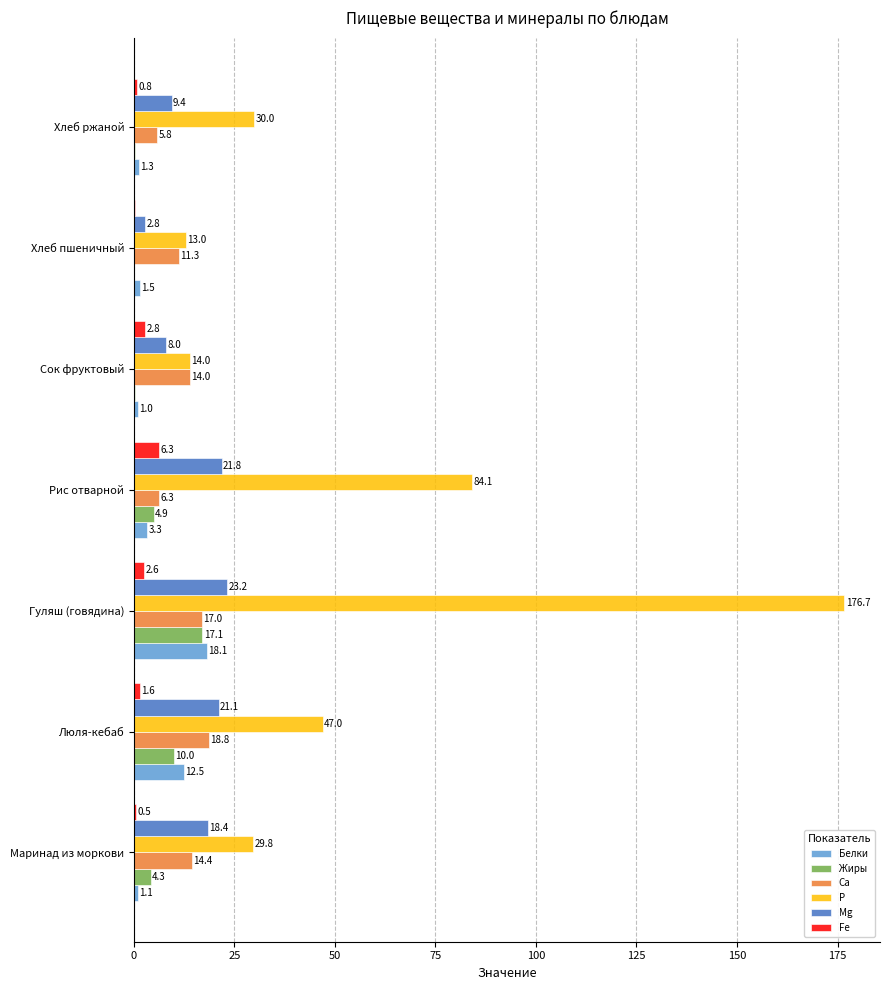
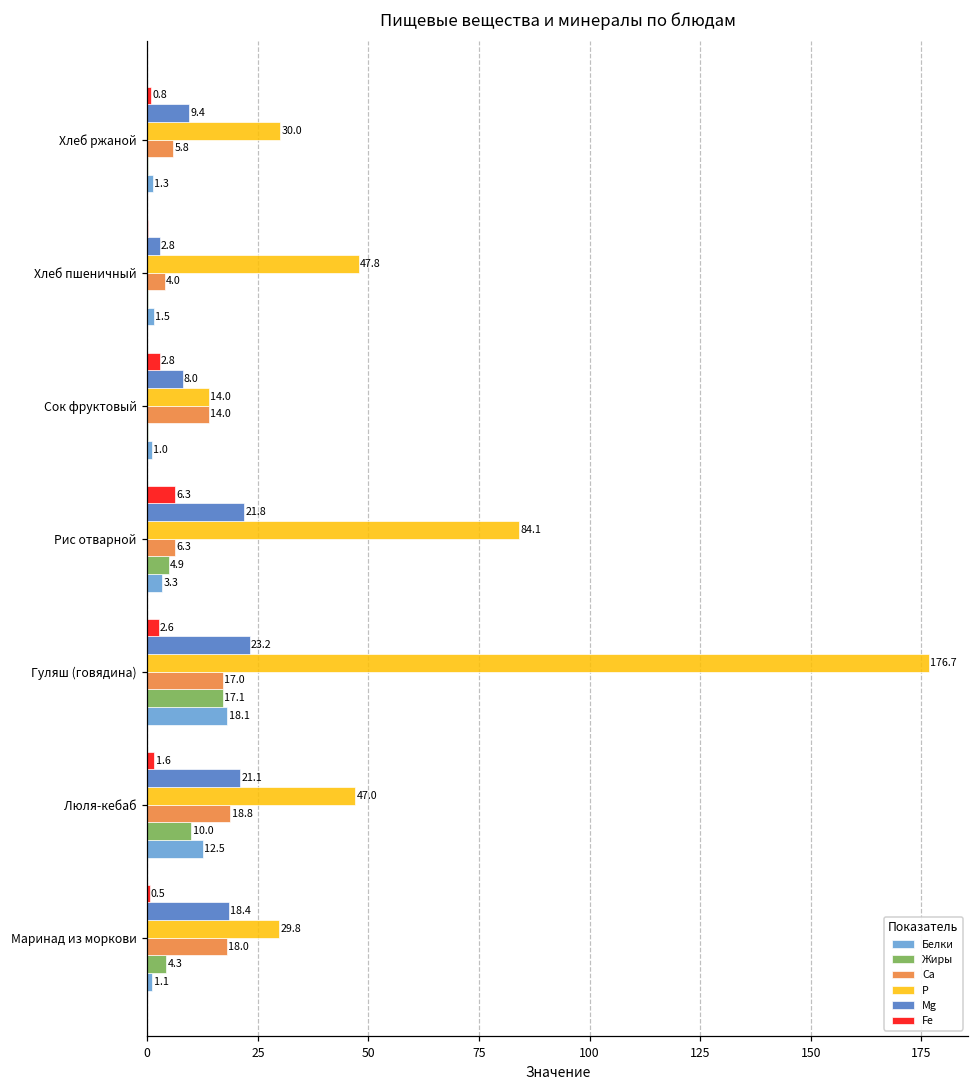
  {
    "Жиры": {
      "Рис отварной": 4.9,
      "Гуляш (говядина)": 17.1,
      "Люля-кебаб": 10.0,
      "Маринад из моркови": 4.3
    },
    "Ca": {
      "Хлеб ржаной": 5.8,
-     "Хлеб пшеничный": 11.3,
+     "Хлеб пшеничный": 4.0,
      "Сок фруктовый": 14.0,
      "Рис отварной": 6.3,
      "Гуляш (говядина)": 17.0,
      "Люля-кебаб": 18.8,
-     "Маринад из моркови": 14.4
+     "Маринад из моркови": 18.0
    },
    "P": {
      "Хлеб ржаной": 30.0,
-     "Хлеб пшеничный": 13.0,
+     "Хлеб пшеничный": 47.8,
      "Сок фруктовый": 14.0,
      "Рис отварной": 84.1,
      "Гуляш (говядина)": 176.7,
      "Люля-кебаб": 47.0,
      "Маринад из моркови": 29.8
    },
    "Fe": {
      "Хлеб ржаной": 0.8,
      "Сок фруктовый": 2.8,
      "Рис отварной": 6.3,
      "Гуляш (говядина)": 2.6,
      "Люля-кебаб": 1.6,
      "Маринад из моркови": 0.5
    }
  }
